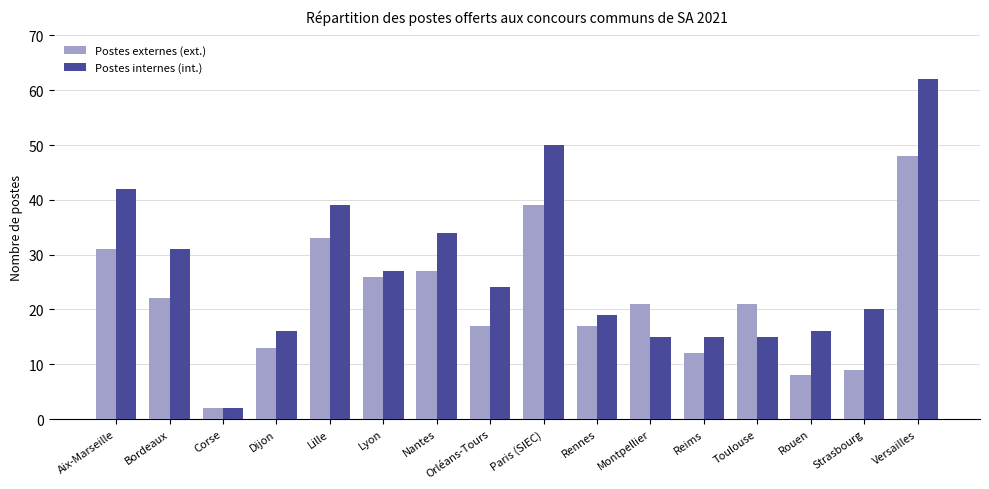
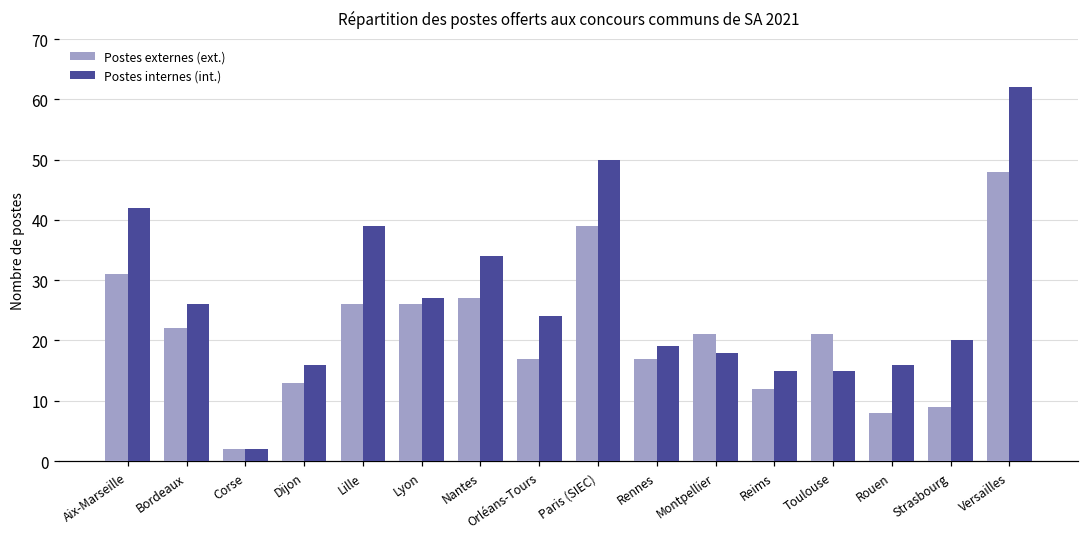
  {
    "Postes externes (ext.)": {
      "Aix-Marseille": 31,
      "Bordeaux": 22,
      "Corse": 2,
      "Dijon": 13,
-     "Lille": 33,
+     "Lille": 26,
      "Lyon": 26,
      "Nantes": 27,
      "Orléans-Tours": 17,
      "Paris (SIEC)": 39,
      "Rennes": 17,
      "Montpellier": 21,
      "Reims": 12,
      "Toulouse": 21,
      "Rouen": 8,
      "Strasbourg": 9,
      "Versailles": 48
    },
    "Postes internes (int.)": {
      "Aix-Marseille": 42,
-     "Bordeaux": 31,
+     "Bordeaux": 26,
      "Corse": 2,
      "Dijon": 16,
      "Lille": 39,
      "Lyon": 27,
      "Nantes": 34,
      "Orléans-Tours": 24,
      "Paris (SIEC)": 50,
      "Rennes": 19,
-     "Montpellier": 15,
+     "Montpellier": 18,
      "Reims": 15,
      "Toulouse": 15,
      "Rouen": 16,
      "Strasbourg": 20,
      "Versailles": 62
    }
  }
